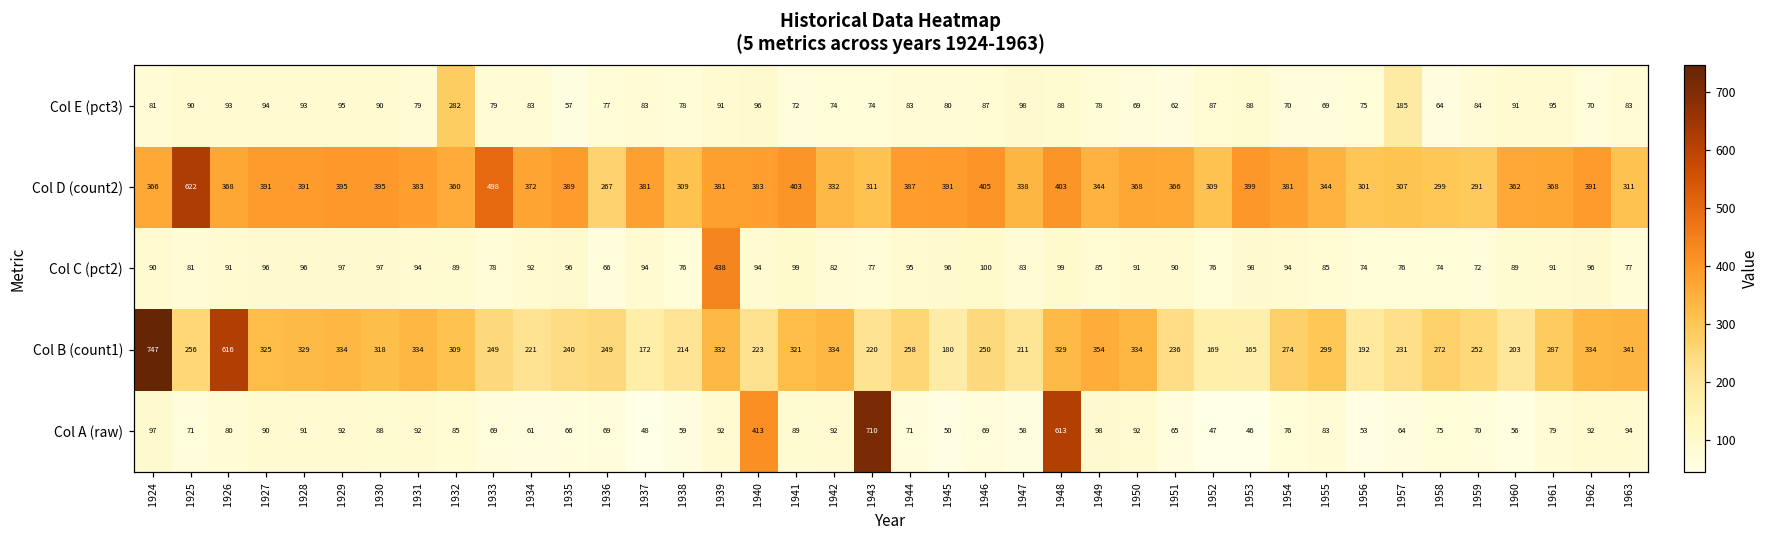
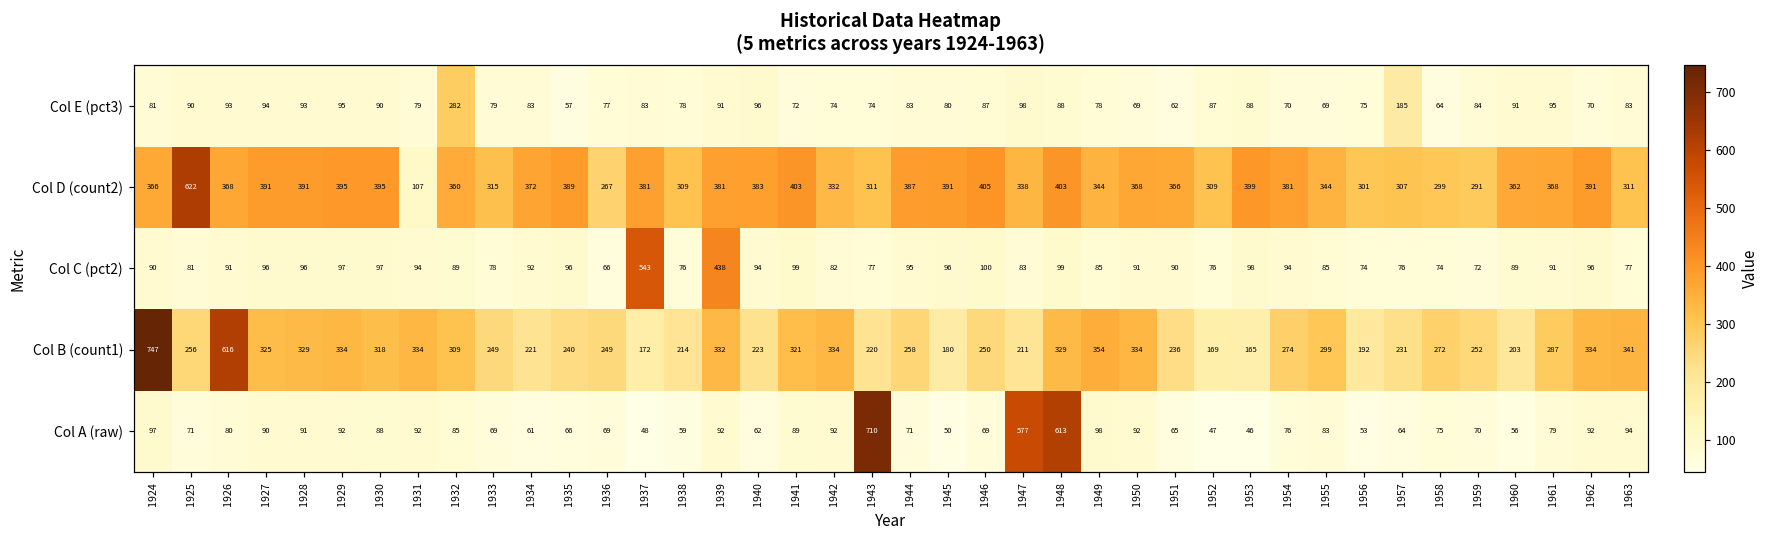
  {
    "Col E (pct3)": {
      "1924": 81,
      "1925": 90,
      "1926": 93,
      "1927": 94,
      "1928": 93,
      "1929": 95,
      "1930": 90,
      "1931": 79,
      "1932": 282,
      "1933": 79,
      "1934": 83,
      "1935": 57,
      "1936": 77,
      "1937": 83,
      "1938": 78,
      "1939": 91,
      "1940": 96,
      "1941": 72,
      "1942": 74,
      "1943": 74,
      "1944": 83,
      "1945": 80,
      "1946": 87,
      "1947": 98,
      "1948": 88,
      "1949": 78,
      "1950": 69,
      "1951": 62,
      "1952": 87,
      "1953": 88,
      "1954": 70,
      "1955": 69,
      "1956": 75,
      "1957": 185,
      "1958": 64,
      "1959": 84,
      "1960": 91,
      "1961": 95,
      "1962": 70,
      "1963": 83
    },
    "Col D (count2)": {
      "1924": 366,
      "1925": 622,
      "1926": 368,
      "1927": 391,
      "1928": 391,
      "1929": 395,
      "1930": 395,
-     "1931": 383,
+     "1931": 107,
      "1932": 360,
-     "1933": 498,
+     "1933": 315,
      "1934": 372,
      "1935": 389,
      "1936": 267,
      "1937": 381,
      "1938": 309,
      "1939": 381,
      "1940": 383,
      "1941": 403,
      "1942": 332,
      "1943": 311,
      "1944": 387,
      "1945": 391,
      "1946": 405,
      "1947": 338,
      "1948": 403,
      "1949": 344,
      "1950": 368,
      "1951": 366,
      "1952": 309,
      "1953": 399,
      "1954": 381,
      "1955": 344,
      "1956": 301,
      "1957": 307,
      "1958": 299,
      "1959": 291,
      "1960": 362,
      "1961": 368,
      "1962": 391,
      "1963": 311
    },
    "Col C (pct2)": {
      "1924": 90,
      "1925": 81,
      "1926": 91,
      "1927": 96,
      "1928": 96,
      "1929": 97,
      "1930": 97,
      "1931": 94,
      "1932": 89,
      "1933": 78,
      "1934": 92,
      "1935": 96,
      "1936": 66,
-     "1937": 94,
+     "1937": 543,
      "1938": 76,
      "1939": 438,
      "1940": 94,
      "1941": 99,
      "1942": 82,
      "1943": 77,
      "1944": 95,
      "1945": 96,
      "1946": 100,
      "1947": 83,
      "1948": 99,
      "1949": 85,
      "1950": 91,
      "1951": 90,
      "1952": 76,
      "1953": 98,
      "1954": 94,
      "1955": 85,
      "1956": 74,
      "1957": 76,
      "1958": 74,
      "1959": 72,
      "1960": 89,
      "1961": 91,
      "1962": 96,
      "1963": 77
    },
    "Col B (count1)": {
      "1924": 747,
      "1925": 256,
      "1926": 616,
      "1927": 325,
      "1928": 329,
      "1929": 334,
      "1930": 318,
      "1931": 334,
      "1932": 309,
      "1933": 249,
      "1934": 221,
      "1935": 240,
      "1936": 249,
      "1937": 172,
      "1938": 214,
      "1939": 332,
      "1940": 223,
      "1941": 321,
      "1942": 334,
      "1943": 220,
      "1944": 258,
      "1945": 180,
      "1946": 250,
      "1947": 211,
      "1948": 329,
      "1949": 354,
      "1950": 334,
      "1951": 236,
      "1952": 169,
      "1953": 165,
      "1954": 274,
      "1955": 299,
      "1956": 192,
      "1957": 231,
      "1958": 272,
      "1959": 252,
      "1960": 203,
      "1961": 287,
      "1962": 334,
      "1963": 341
    },
    "Col A (raw)": {
      "1924": 97,
      "1925": 71,
      "1926": 80,
      "1927": 90,
      "1928": 91,
      "1929": 92,
      "1930": 88,
      "1931": 92,
      "1932": 85,
      "1933": 69,
      "1934": 61,
      "1935": 66,
      "1936": 69,
      "1937": 48,
      "1938": 59,
      "1939": 92,
-     "1940": 413,
+     "1940": 62,
      "1941": 89,
      "1942": 92,
      "1943": 710,
      "1944": 71,
      "1945": 50,
      "1946": 69,
-     "1947": 58,
+     "1947": 577,
      "1948": 613,
      "1949": 98,
      "1950": 92,
      "1951": 65,
      "1952": 47,
      "1953": 46,
      "1954": 76,
      "1955": 83,
      "1956": 53,
      "1957": 64,
      "1958": 75,
      "1959": 70,
      "1960": 56,
      "1961": 79,
      "1962": 92,
      "1963": 94
    }
  }
